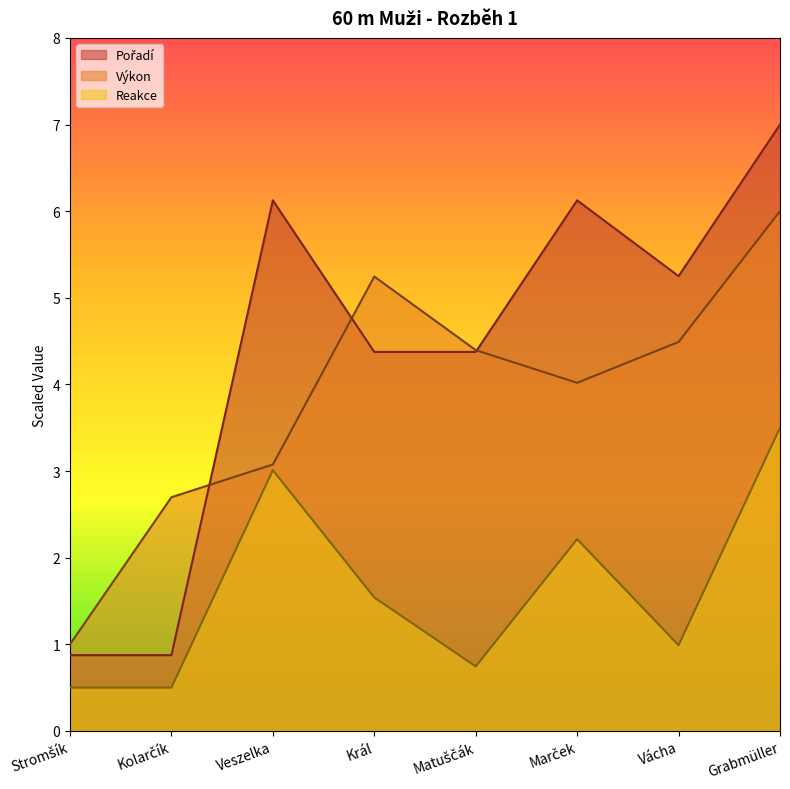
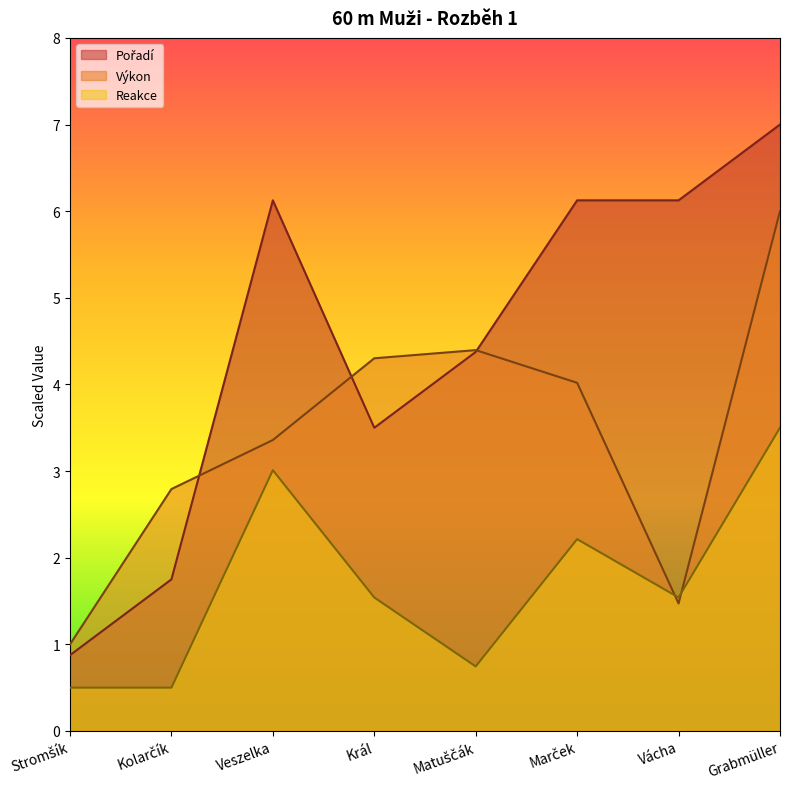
  {
    "Pořadí": {
      "Stromšík": 0.9,
-     "Kolarčík": 0.9,
+     "Kolarčík": 1.8,
      "Veszelka": 6.1,
-     "Král": 4.4,
+     "Král": 3.5,
      "Marček": 6.1,
-     "Vácha": 5.3,
+     "Vácha": 6.1,
      "Grabmüller": 7.0
    },
    "Výkon": {
      "Stromšík": 1.0,
-     "Kolarčík": 2.7,
-     "Veszelka": 3.1,
-     "Král": 5.2,
+     "Kolarčík": 2.8,
+     "Veszelka": 3.4,
+     "Král": 4.3,
      "Marček": 4.0,
-     "Vácha": 4.5,
+     "Vácha": 1.5,
      "Grabmüller": 6.0
    },
    "Reakce": {
      "Stromšík": 0.5,
      "Kolarčík": 0.5,
      "Veszelka": 3.0,
      "Král": 1.5,
      "Matuščák": 0.7,
      "Marček": 2.2,
-     "Vácha": 1.0,
+     "Vácha": 1.5,
      "Grabmüller": 3.5
    }
  }
